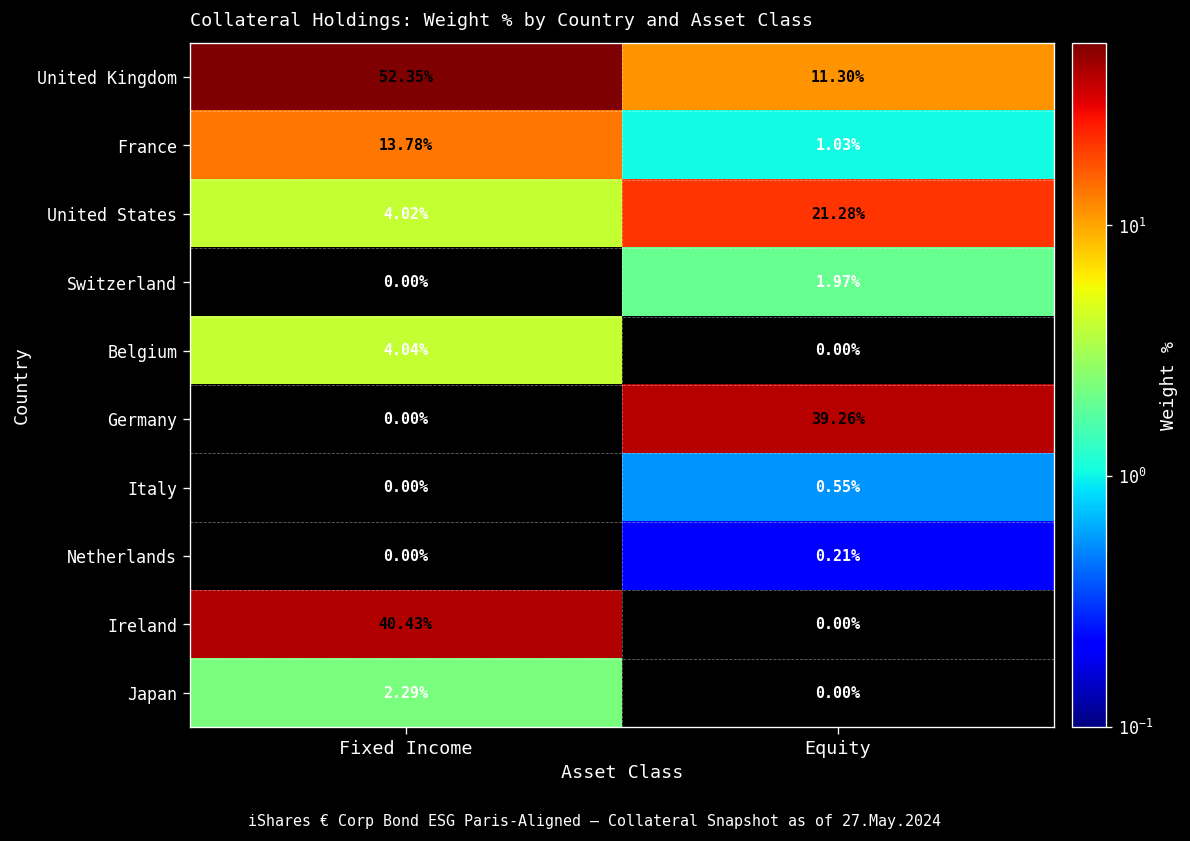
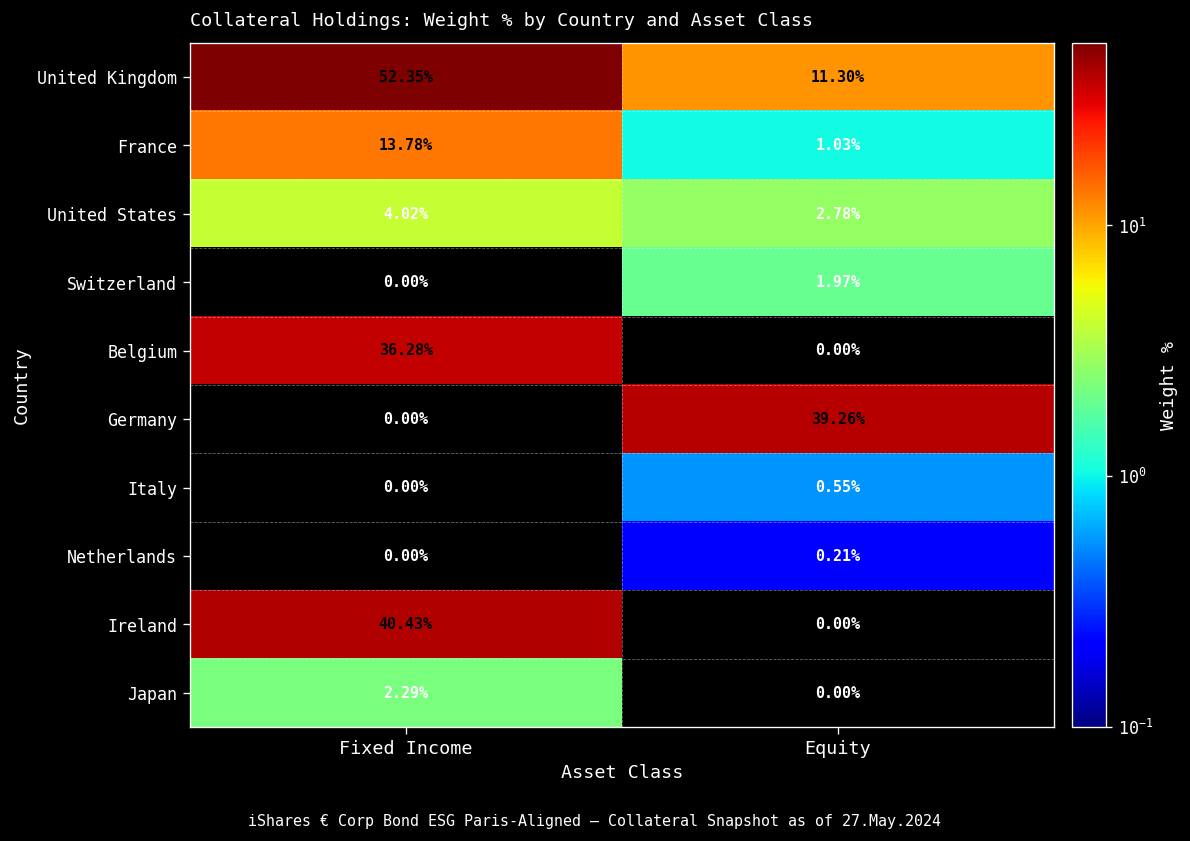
  {
    "United Kingdom": {
      "Fixed Income": "52.35%",
      "Equity": "11.30%"
    },
    "France": {
      "Fixed Income": "13.78%",
      "Equity": "1.03%"
    },
    "United States": {
      "Fixed Income": "4.02%",
-     "Equity": "21.28%"
+     "Equity": "2.78%"
    },
    "Switzerland": {
      "Fixed Income": "0.00%",
      "Equity": "1.97%"
    },
    "Belgium": {
-     "Fixed Income": "4.04%",
+     "Fixed Income": "36.28%",
      "Equity": "0.00%"
    },
    "Germany": {
      "Fixed Income": "0.00%",
      "Equity": "39.26%"
    },
    "Italy": {
      "Fixed Income": "0.00%",
      "Equity": "0.55%"
    },
    "Netherlands": {
      "Fixed Income": "0.00%",
      "Equity": "0.21%"
    },
    "Ireland": {
      "Fixed Income": "40.43%",
      "Equity": "0.00%"
    },
    "Japan": {
      "Fixed Income": "2.29%",
      "Equity": "0.00%"
    }
  }
